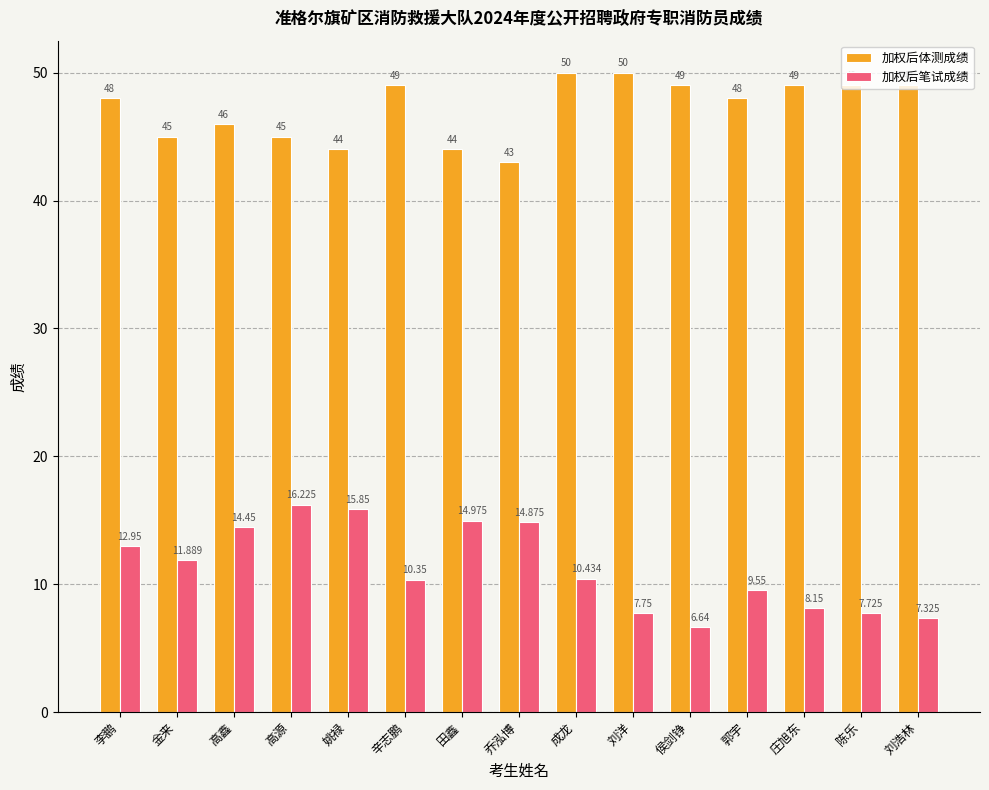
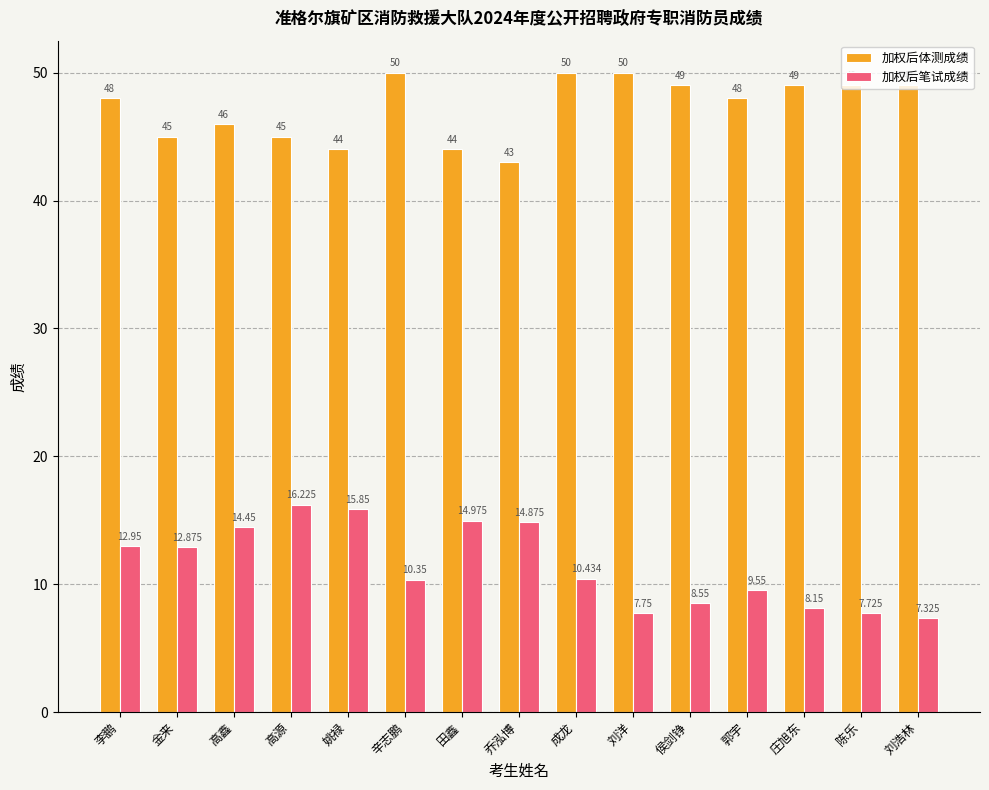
  {
    "加权后体测成绩": {
      "李鹏": 48,
      "金来": 45,
      "高鑫": 46,
      "高源": 45,
      "姚禄": 44,
-     "辛志鹏": 49,
+     "辛志鹏": 50,
      "田鑫": 44,
      "乔泓博": 43,
      "成龙": 50,
      "刘洋": 50,
      "侯剑铮": 49,
      "郭宇": 48,
      "庄旭东": 49
    },
    "加权后笔试成绩": {
      "李鹏": 12.95,
-     "金来": 11.889,
+     "金来": 12.875,
      "高鑫": 14.45,
      "高源": 16.225,
      "姚禄": 15.85,
      "辛志鹏": 10.35,
      "田鑫": 14.975,
      "乔泓博": 14.875,
      "成龙": 10.434,
      "刘洋": 7.75,
-     "侯剑铮": 6.64,
+     "侯剑铮": 8.55,
      "郭宇": 9.55,
      "庄旭东": 8.15,
      "陈乐": 7.725,
      "刘浩林": 7.325
    }
  }
